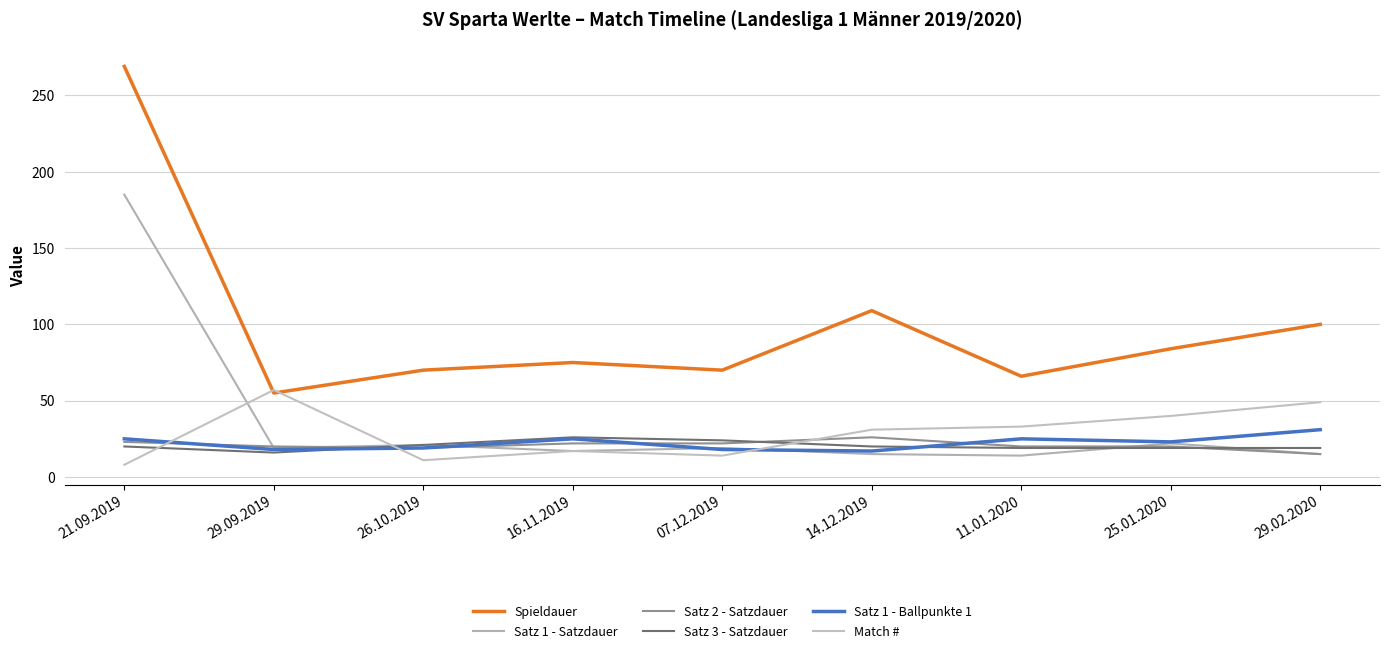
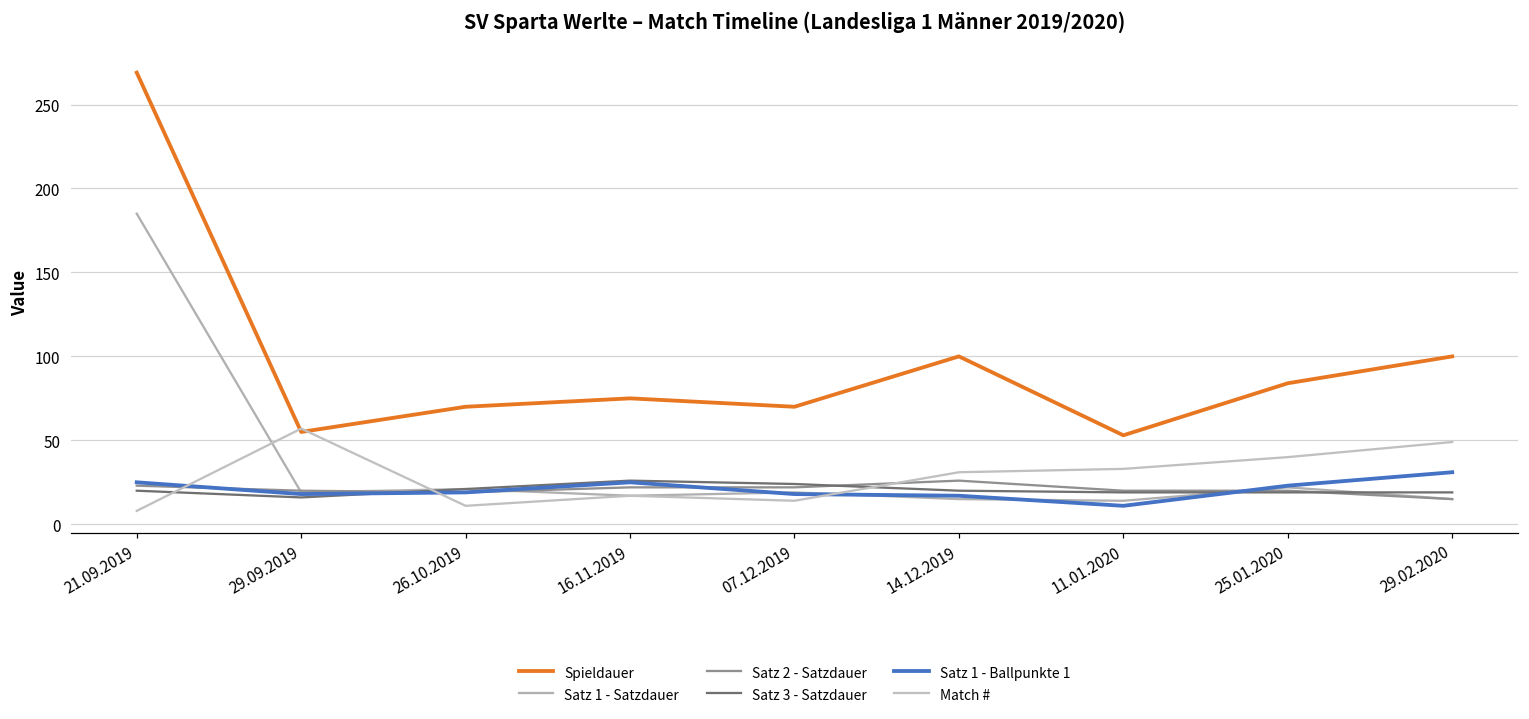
  {
    "Spieldauer": {
      "21.09.2019": 269,
      "29.09.2019": 55,
      "26.10.2019": 70,
      "16.11.2019": 75,
      "07.12.2019": 70,
-     "14.12.2019": 109,
-     "11.01.2020": 66,
+     "14.12.2019": 100,
+     "11.01.2020": 53,
      "25.01.2020": 84,
      "29.02.2020": 100
    },
    "Satz 1 - Ballpunkte 1": {
      "21.09.2019": 25,
      "14.12.2019": 17,
-     "11.01.2020": 25,
+     "11.01.2020": 11,
      "29.02.2020": 31
    }
  }
